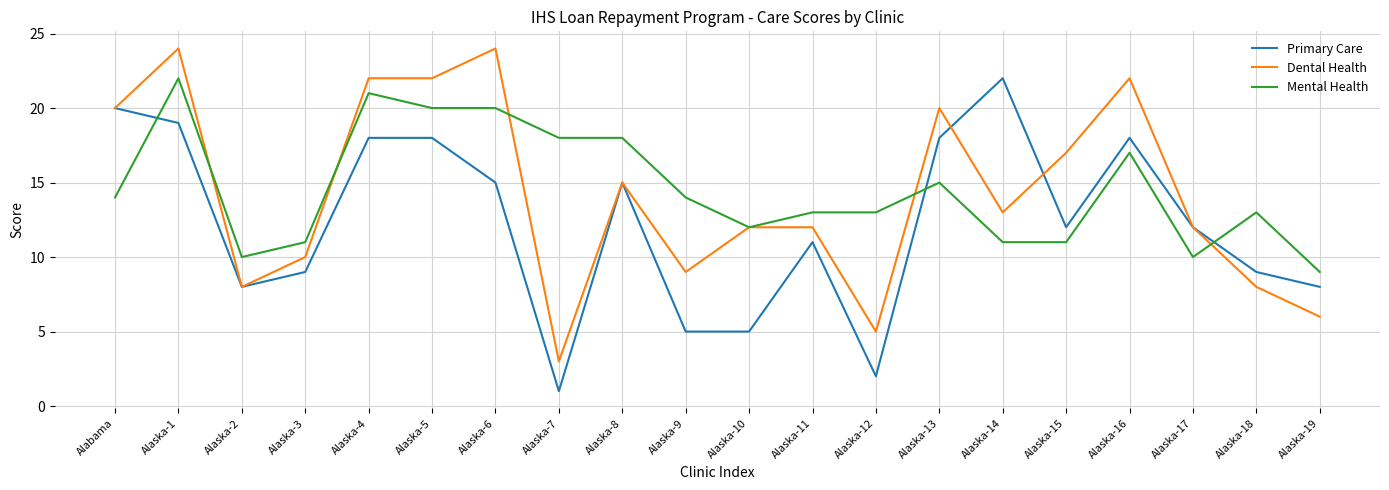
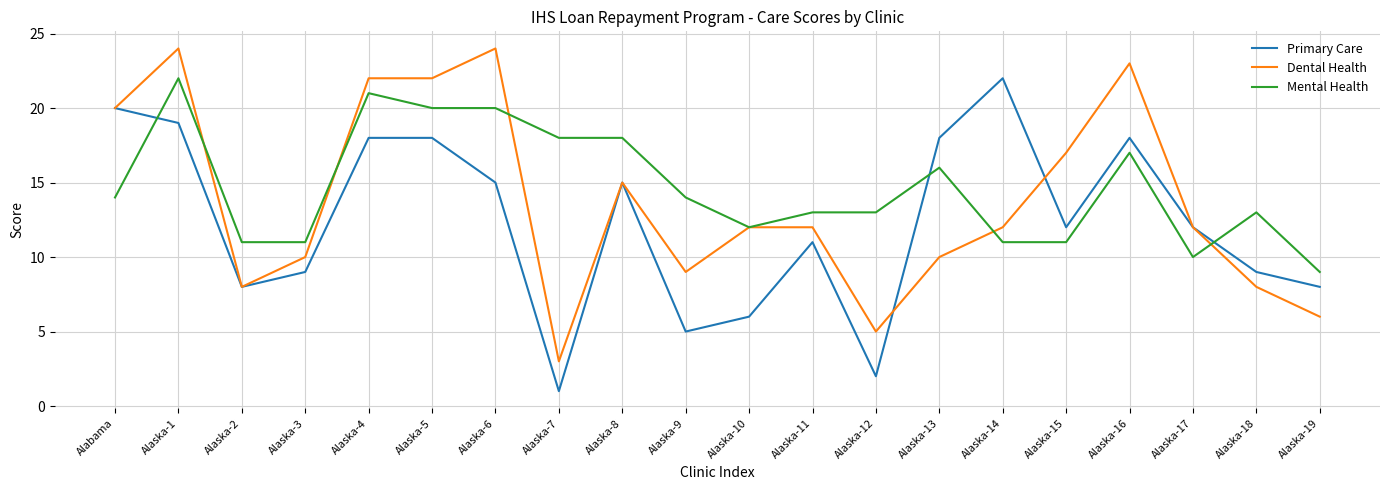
  {
    "Primary Care": {
      "Alaska-1": 19,
      "Alaska-3": 9,
      "Alaska-4": 18,
      "Alaska-5": 18,
      "Alaska-6": 15,
      "Alaska-7": 1,
      "Alaska-9": 5,
-     "Alaska-10": 5,
+     "Alaska-10": 6,
      "Alaska-11": 11,
      "Alaska-12": 2,
      "Alaska-13": 18,
      "Alaska-14": 22,
      "Alaska-15": 12,
      "Alaska-16": 18,
      "Alaska-18": 9,
      "Alaska-19": 8
    },
    "Dental Health": {
      "Alaska-1": 24,
      "Alaska-3": 10,
      "Alaska-4": 22,
      "Alaska-5": 22,
      "Alaska-6": 24,
      "Alaska-7": 3,
      "Alaska-9": 9,
      "Alaska-11": 12,
      "Alaska-12": 5,
-     "Alaska-13": 20,
-     "Alaska-14": 13,
+     "Alaska-13": 10,
+     "Alaska-14": 12,
      "Alaska-15": 17,
-     "Alaska-16": 22,
+     "Alaska-16": 23,
      "Alaska-18": 8,
      "Alaska-19": 6
    },
    "Mental Health": {
      "Alabama": 14,
      "Alaska-1": 22,
-     "Alaska-2": 10,
+     "Alaska-2": 11,
      "Alaska-3": 11,
      "Alaska-4": 21,
      "Alaska-5": 20,
      "Alaska-6": 20,
      "Alaska-7": 18,
      "Alaska-8": 18,
      "Alaska-9": 14,
      "Alaska-11": 13,
      "Alaska-12": 13,
-     "Alaska-13": 15,
+     "Alaska-13": 16,
      "Alaska-14": 11,
      "Alaska-15": 11,
      "Alaska-16": 17,
      "Alaska-17": 10,
      "Alaska-18": 13,
      "Alaska-19": 9
    }
  }
